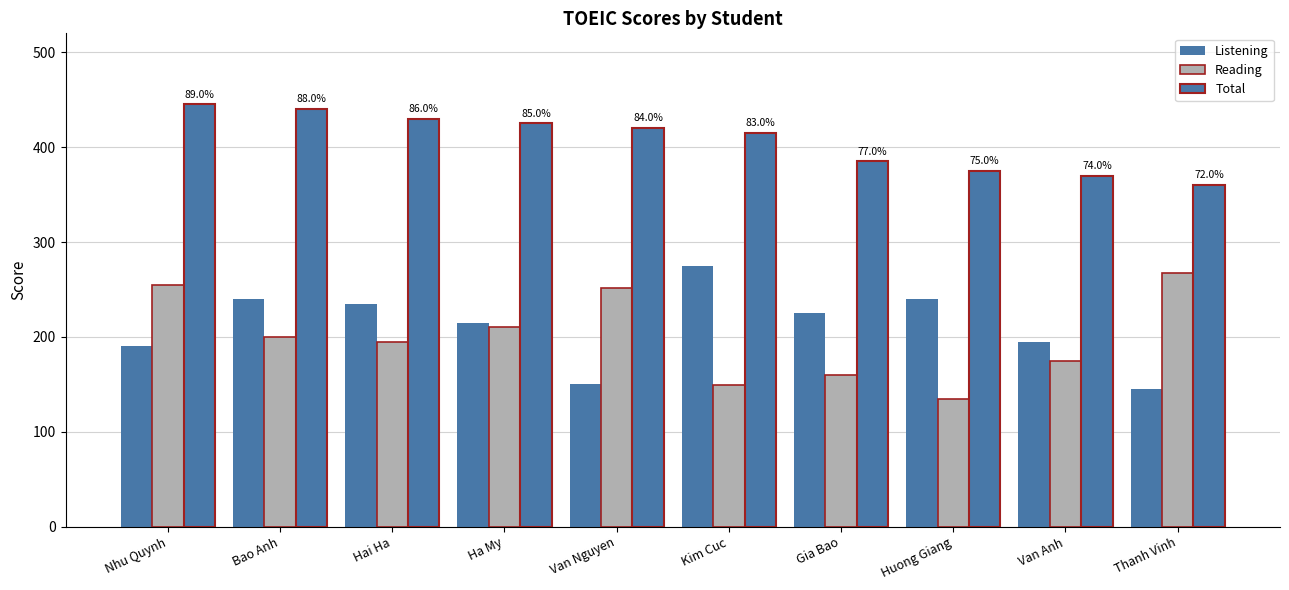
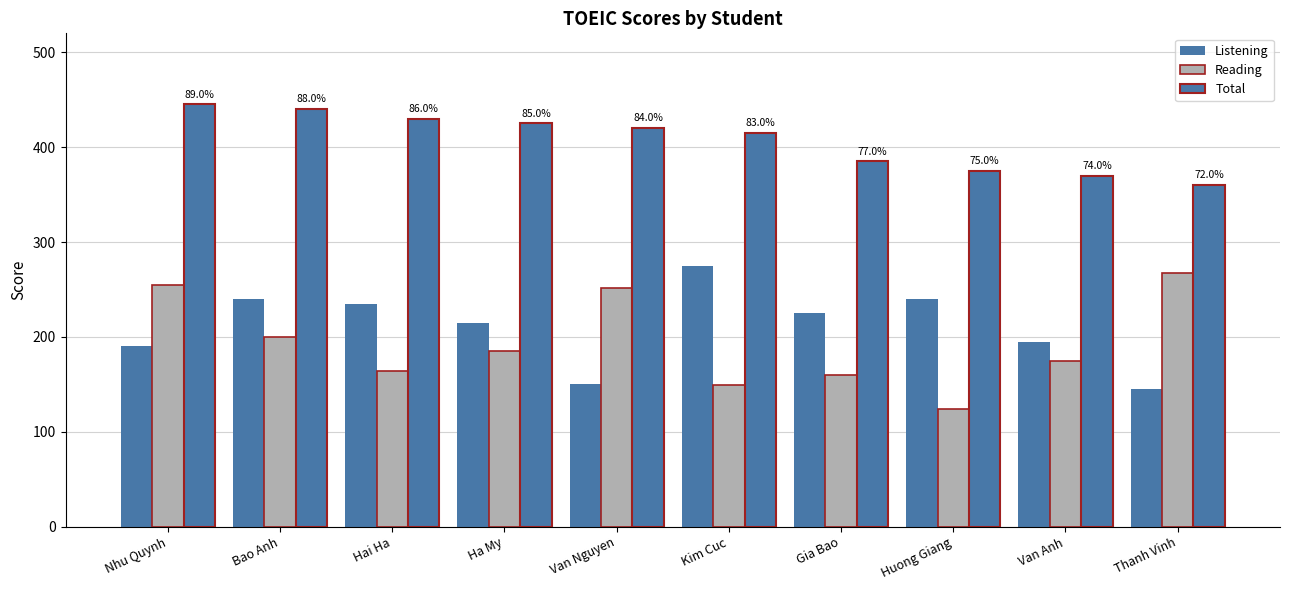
  {
    "Reading": {
      "Nhu Quynh": 260,
      "Bao Anh": 200,
-     "Hai Ha": 200,
-     "Ha My": 210,
+     "Hai Ha": 160,
+     "Ha My": 190,
      "Van Nguyen": 250,
      "Kim Cuc": 150,
      "Gia Bao": 160,
-     "Huong Giang": 140,
+     "Huong Giang": 120,
      "Van Anh": 180,
      "Thanh Vinh": 270
    }
  }
